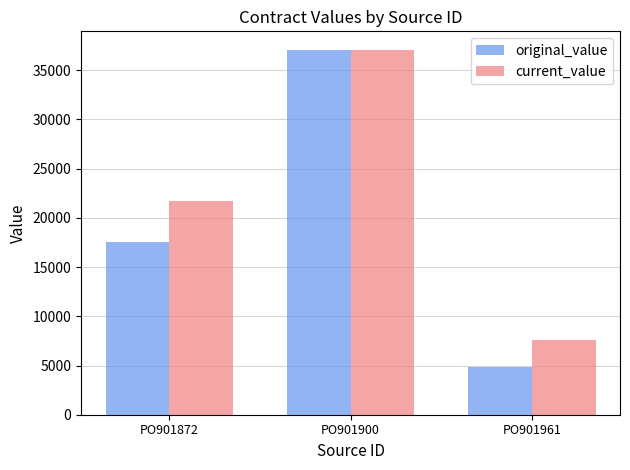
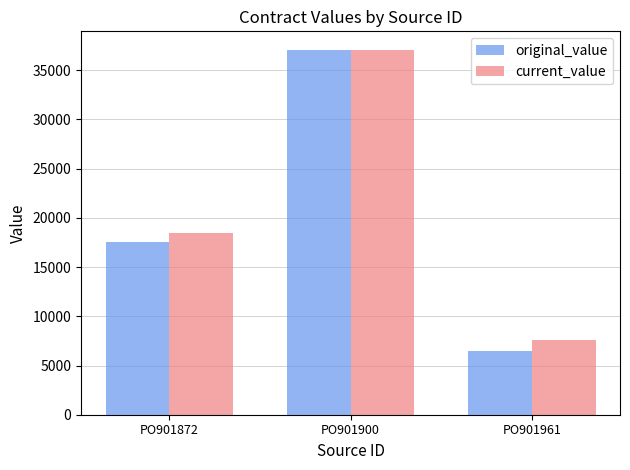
  {
    "original_value": {
      "PO901872": 18000,
      "PO901900": 37000,
-     "PO901961": 5000
+     "PO901961": 7000
    },
    "current_value": {
-     "PO901872": 22000,
+     "PO901872": 18000,
      "PO901900": 37000,
      "PO901961": 8000
    }
  }
